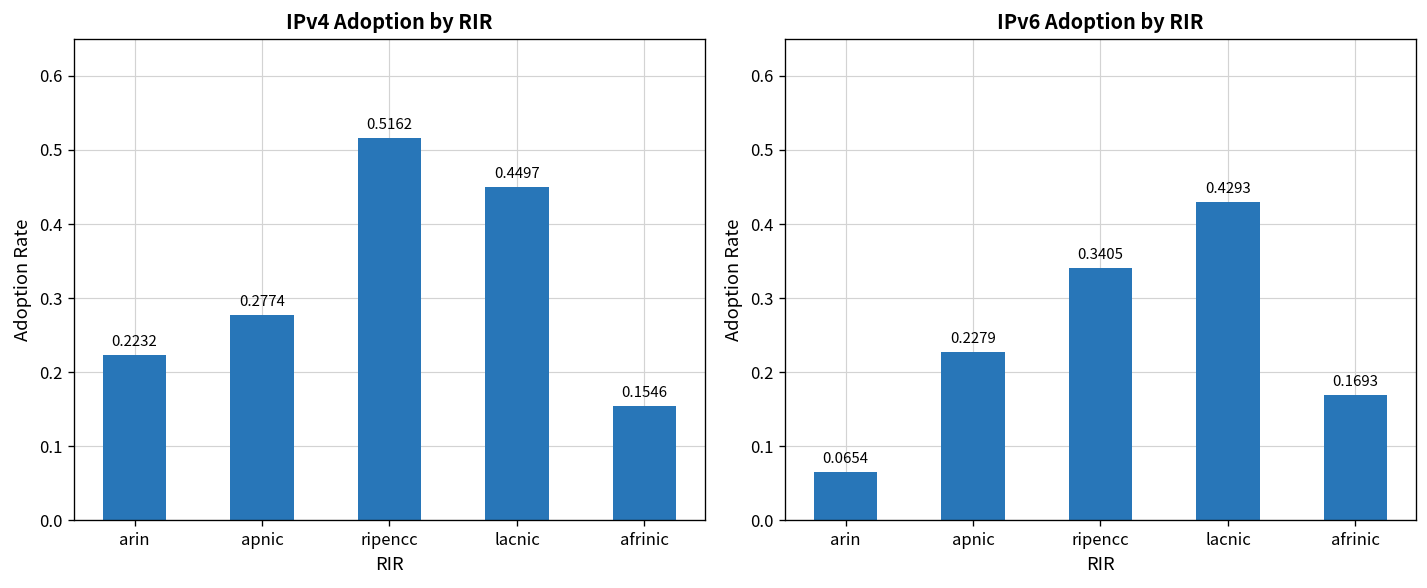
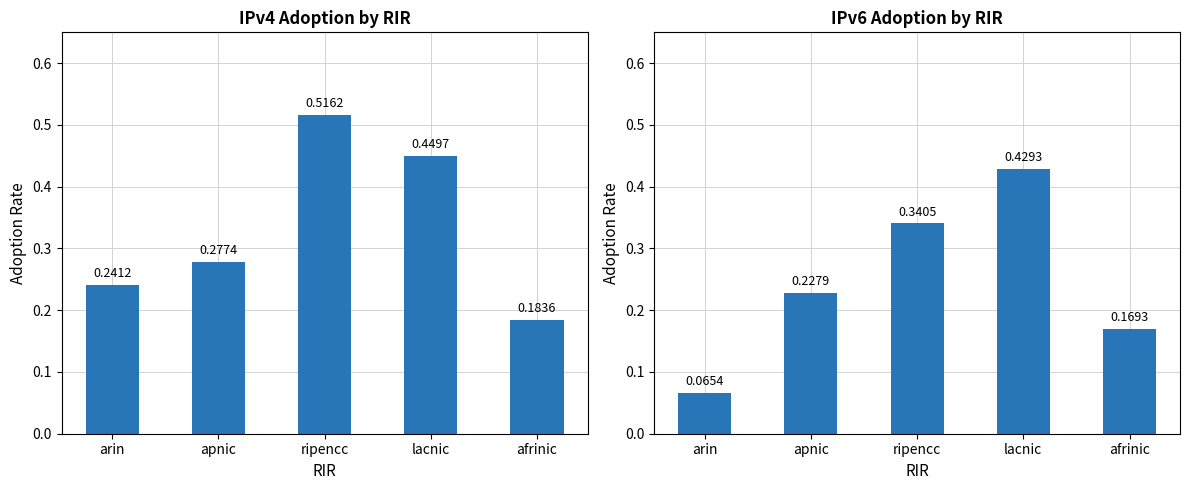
  {
    "IPv4 Adoption by RIR": {
-     "arin": 0.2232,
+     "arin": 0.2412,
      "apnic": 0.2774,
      "ripencc": 0.5162,
      "lacnic": 0.4497,
-     "afrinic": 0.1546
+     "afrinic": 0.1836
    },
    "IPv6 Adoption by RIR": {
      "arin": 0.0654,
      "apnic": 0.2279,
      "ripencc": 0.3405,
      "lacnic": 0.4293,
      "afrinic": 0.1693
    }
  }
